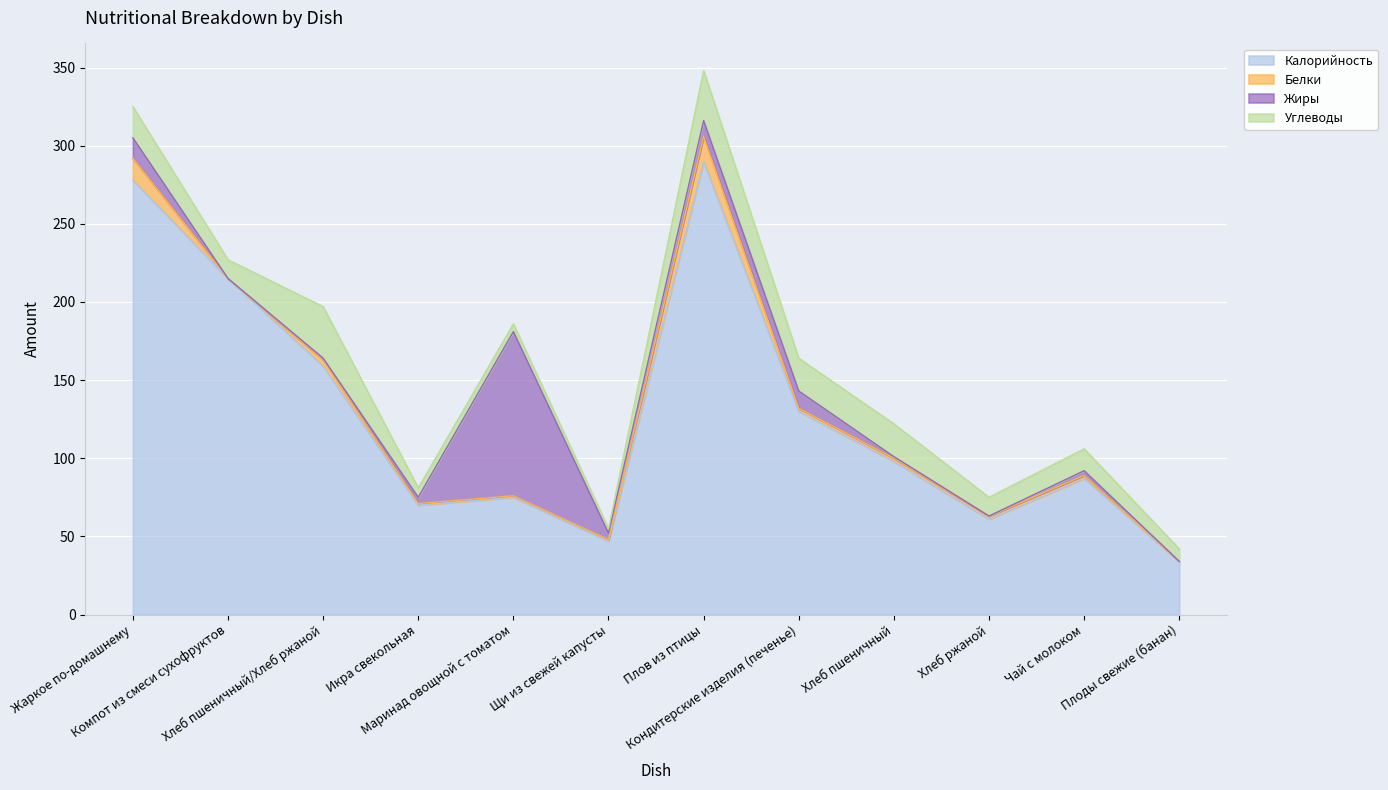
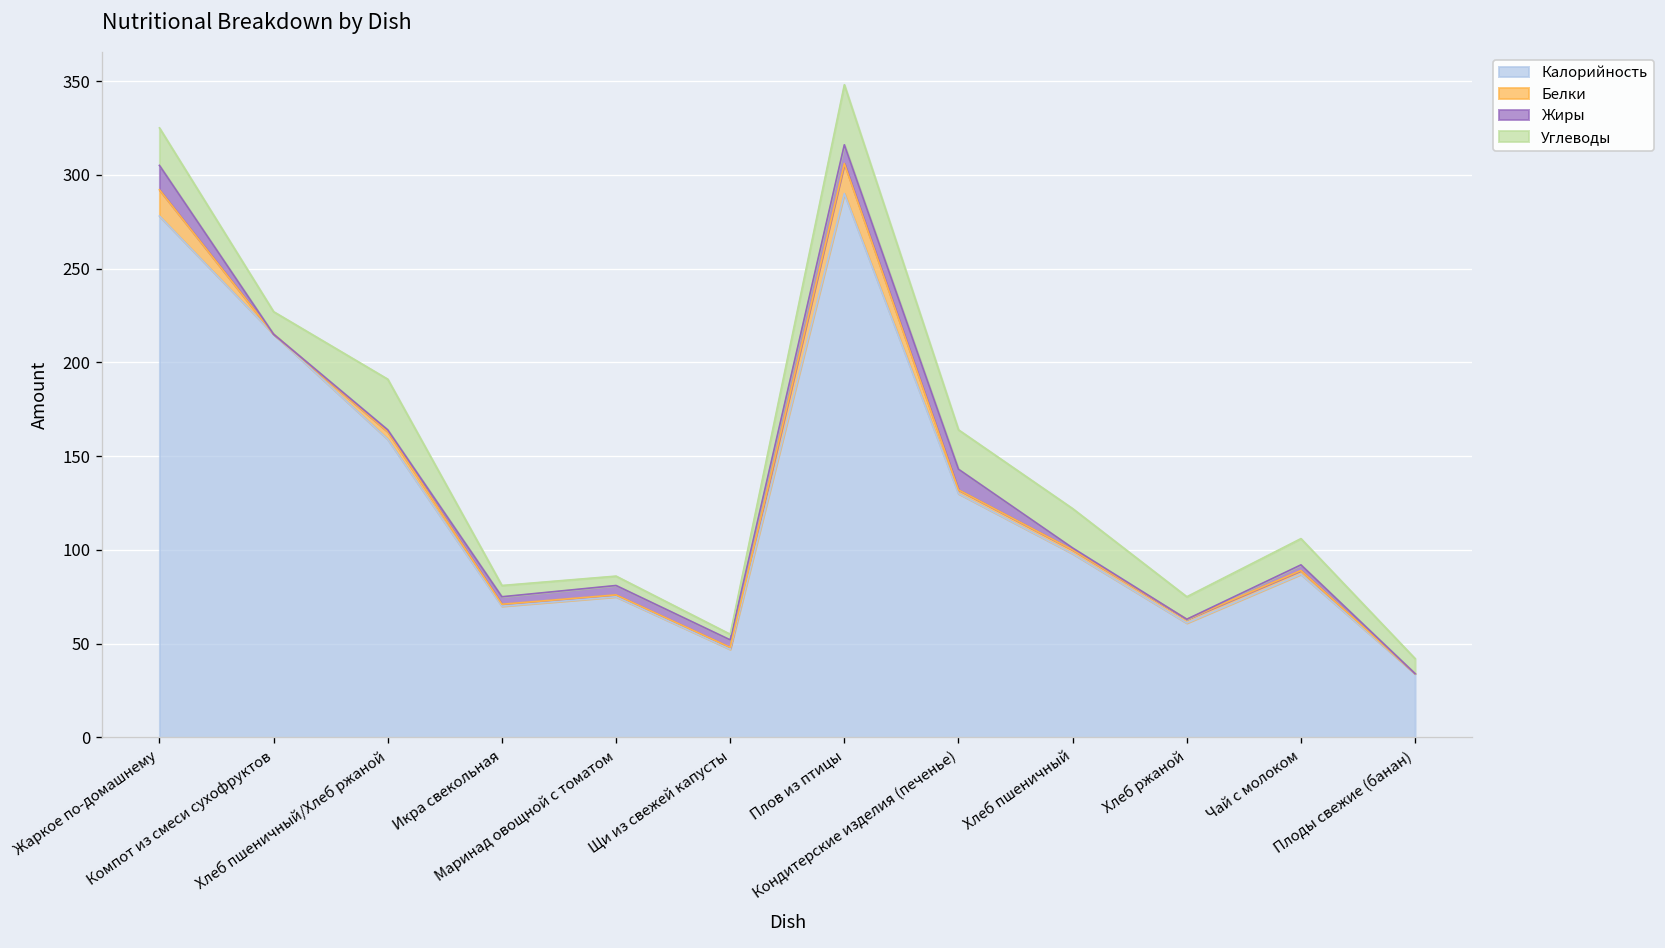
  {
    "Калорийность": {
      "Жаркое по-домашнему": 278,
      "Хлеб пшеничный/Хлеб ржаной": 159,
      "Плов из птицы": 290,
      "Кондитерские изделия (печенье)": 130,
      "Хлеб пшеничный": 98,
      "Хлеб ржаной": 61,
      "Чай с молоком": 87
    },
    "Белки": {
      "Жаркое по-домашнему": 14,
      "Плов из птицы": 16,
      "Кондитерские изделия (печенье)": 2,
      "Чай с молоком": 2
    },
    "Жиры": {
      "Жаркое по-домашнему": 13,
      "Икра свекольная": 4,
-     "Маринад овощной с томатом": 105,
+     "Маринад овощной с томатом": 5,
      "Щи из свежей капусты": 4,
      "Плов из птицы": 10,
      "Кондитерские изделия (печенье)": 11,
      "Чай с молоком": 3
    },
    "Углеводы": {
      "Жаркое по-домашнему": 20,
      "Компот из смеси сухофруктов": 12,
-     "Хлеб пшеничный/Хлеб ржаной": 33,
+     "Хлеб пшеничный/Хлеб ржаной": 27,
      "Икра свекольная": 6,
      "Маринад овощной с томатом": 5,
      "Щи из свежей капусты": 3,
      "Плов из птицы": 32,
      "Кондитерские изделия (печенье)": 21,
      "Хлеб пшеничный": 21,
      "Хлеб ржаной": 12,
      "Чай с молоком": 14,
      "Плоды свежие (банан)": 8
    }
  }
